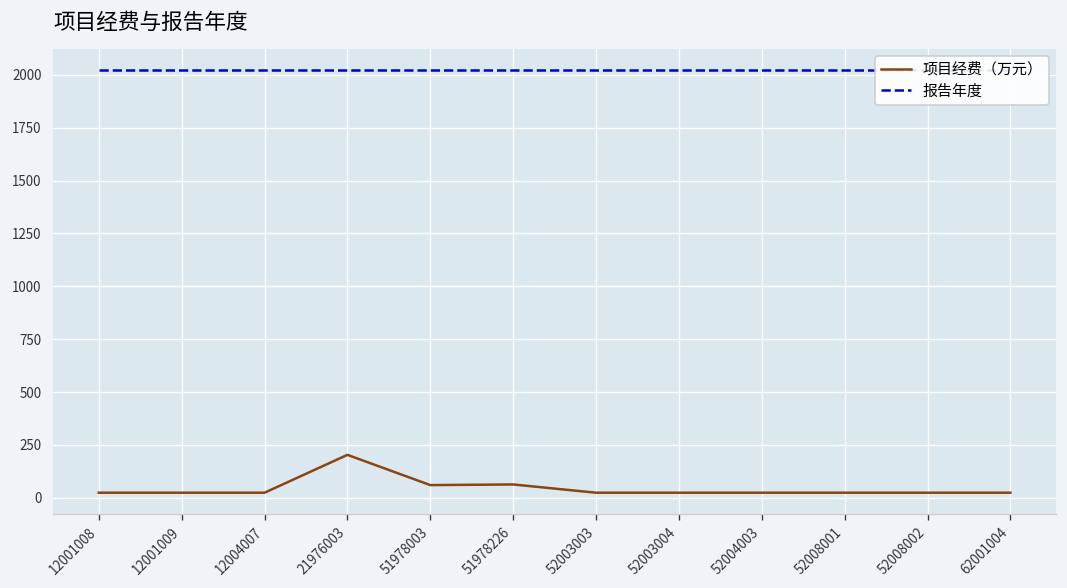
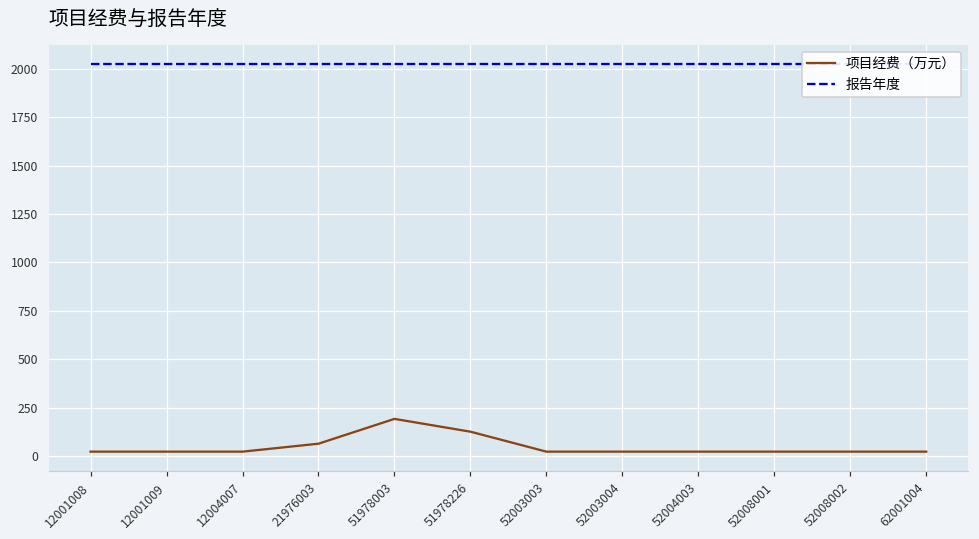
  {
    "项目经费（万元）": {
      "12001008": 20,
      "12001009": 20,
      "12004007": 20,
-     "21976003": 200,
-     "51978003": 60,
-     "51978226": 60,
+     "21976003": 70,
+     "51978003": 190,
+     "51978226": 130,
      "52003003": 20,
      "52003004": 20,
      "52004003": 20,
      "52008001": 20,
      "52008002": 20,
      "62001004": 20
    },
    "报告年度": {
      "12001008": 2020,
      "12001009": 2020,
      "12004007": 2020,
      "21976003": 2020,
      "51978003": 2020,
      "51978226": 2020,
      "52003003": 2020,
      "52003004": 2020,
      "52004003": 2020,
      "52008001": 2020
    }
  }
